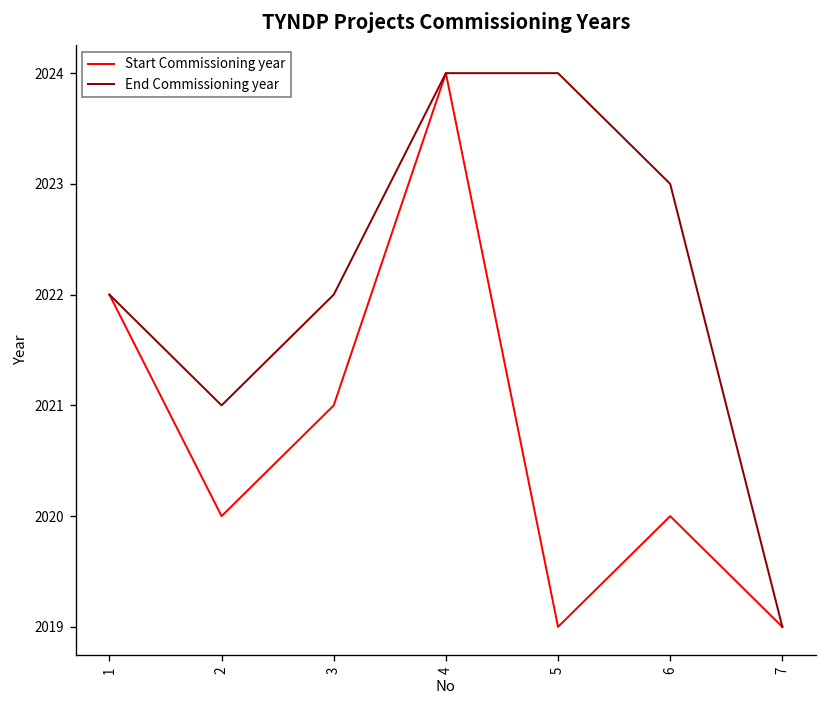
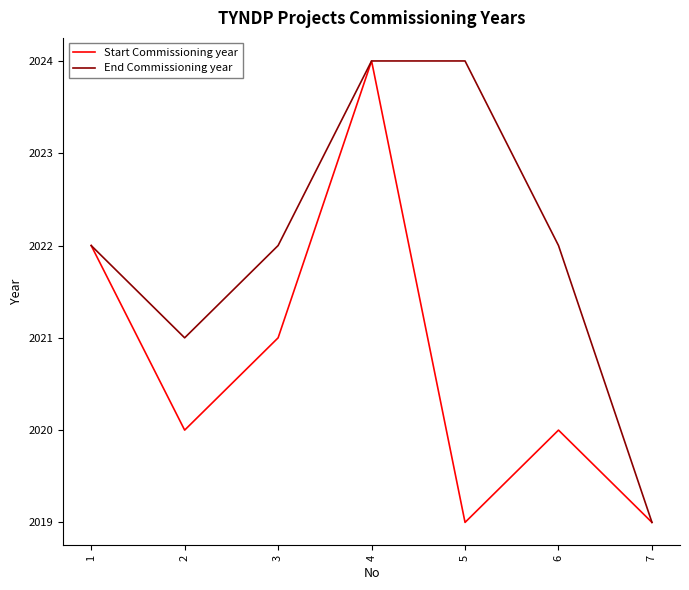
  {
    "Start Commissioning year": {
      "2": 2020,
      "3": 2021,
      "5": 2019,
      "6": 2020
    },
    "End Commissioning year": {
      "2": 2021,
      "3": 2022,
      "5": 2024,
-     "6": 2023
+     "6": 2022
    }
  }
